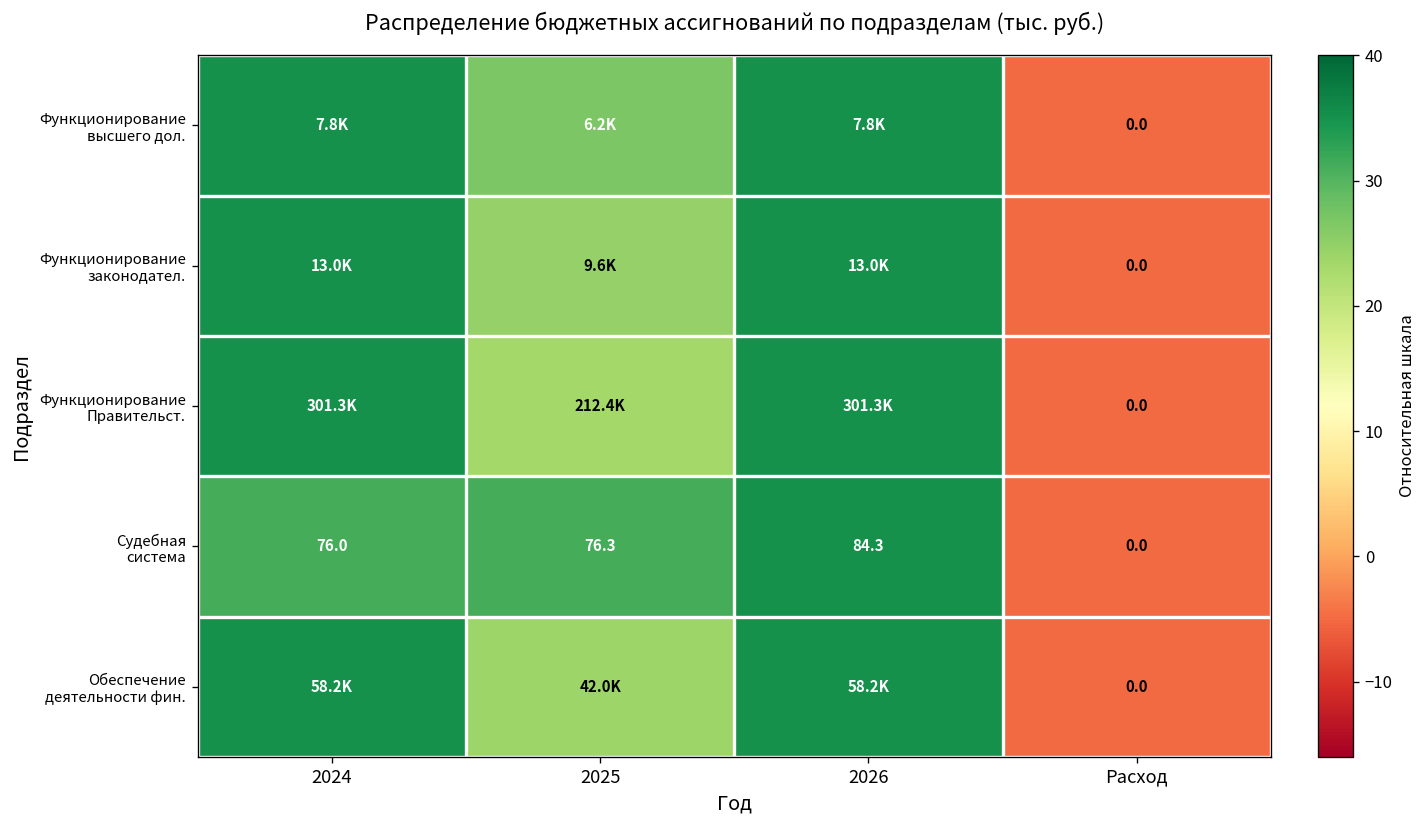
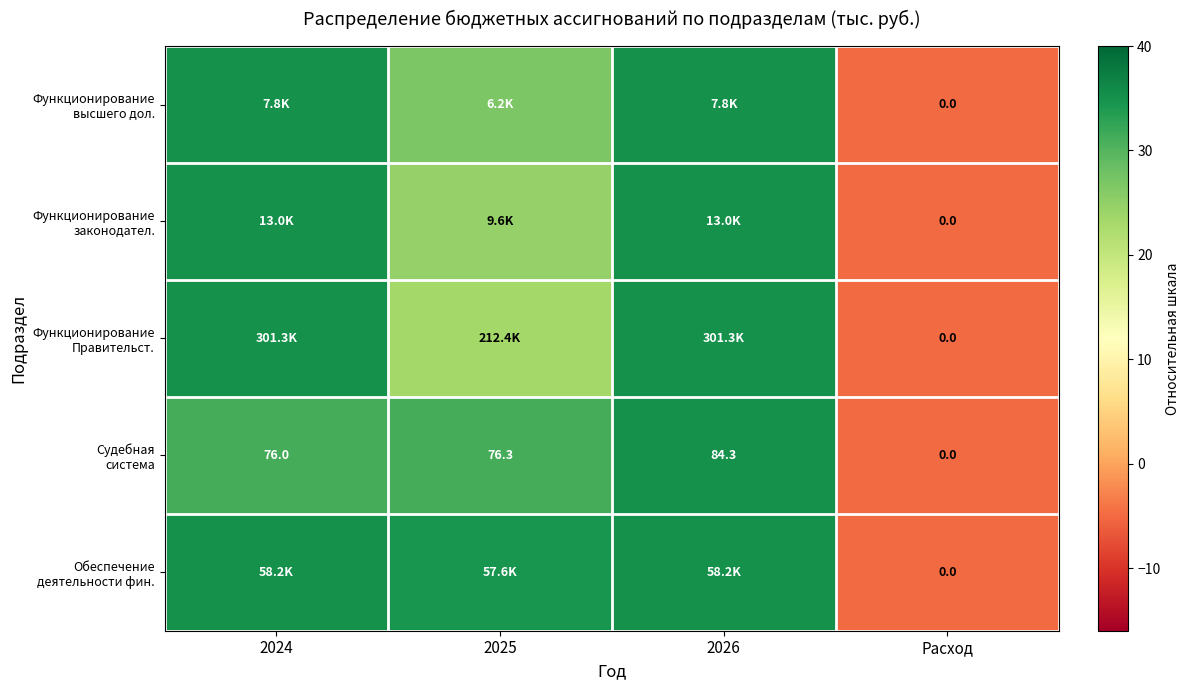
  {
    "Функционирование высшего дол.": {
      "2024": "7.8K",
      "2025": "6.2K",
      "2026": "7.8K",
      "Расход": "0.0"
    },
    "Функционирование законодател.": {
      "2024": "13.0K",
      "2025": "9.6K",
      "2026": "13.0K",
      "Расход": "0.0"
    },
    "Функционирование Правительст.": {
      "2024": "301.3K",
      "2025": "212.4K",
      "2026": "301.3K",
      "Расход": "0.0"
    },
    "Судебная система": {
      "2024": "76.0",
      "2025": "76.3",
      "2026": "84.3",
      "Расход": "0.0"
    },
    "Обеспечение деятельности фин.": {
      "2024": "58.2K",
-     "2025": "42.0K",
+     "2025": "57.6K",
      "2026": "58.2K",
      "Расход": "0.0"
    }
  }
